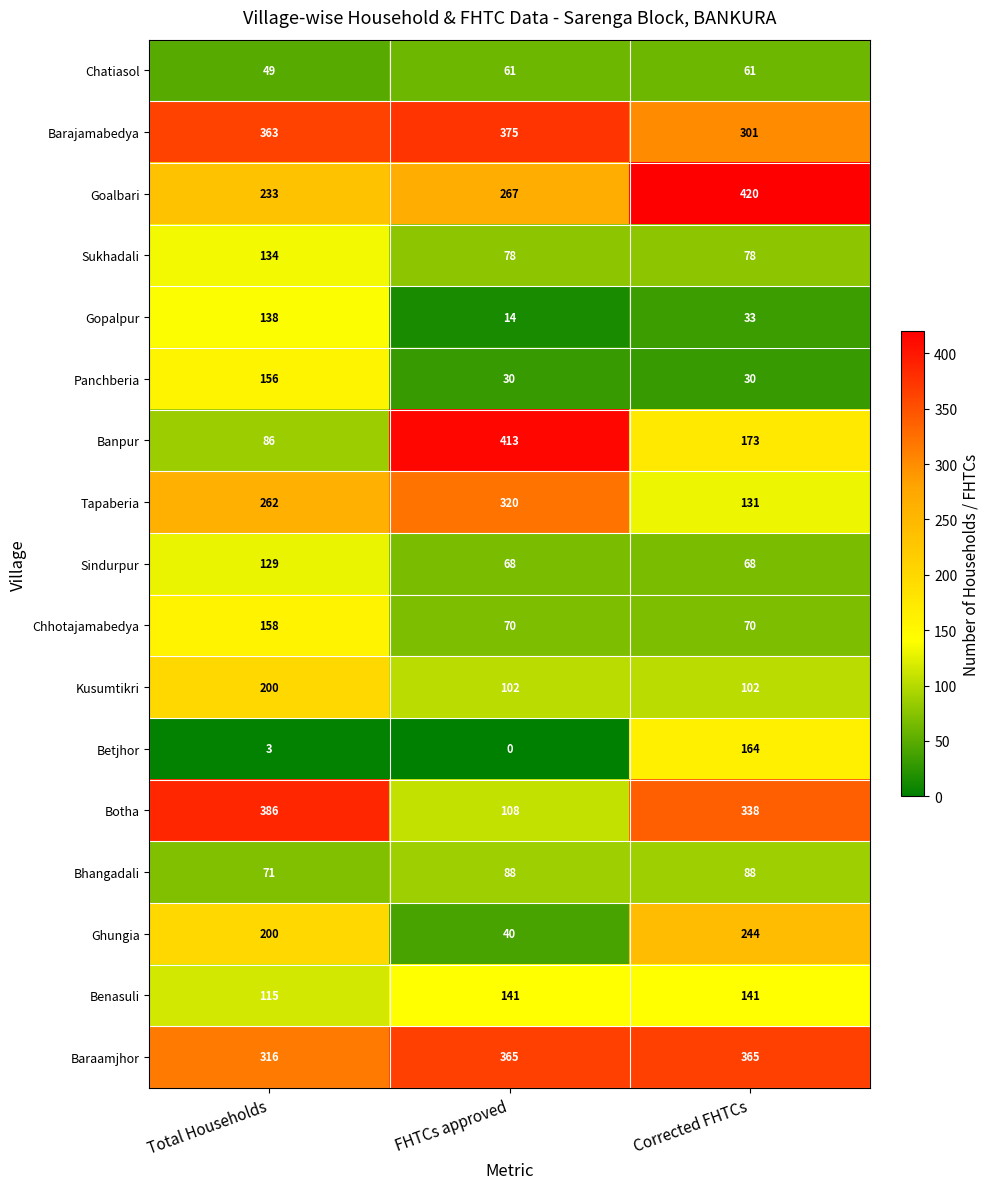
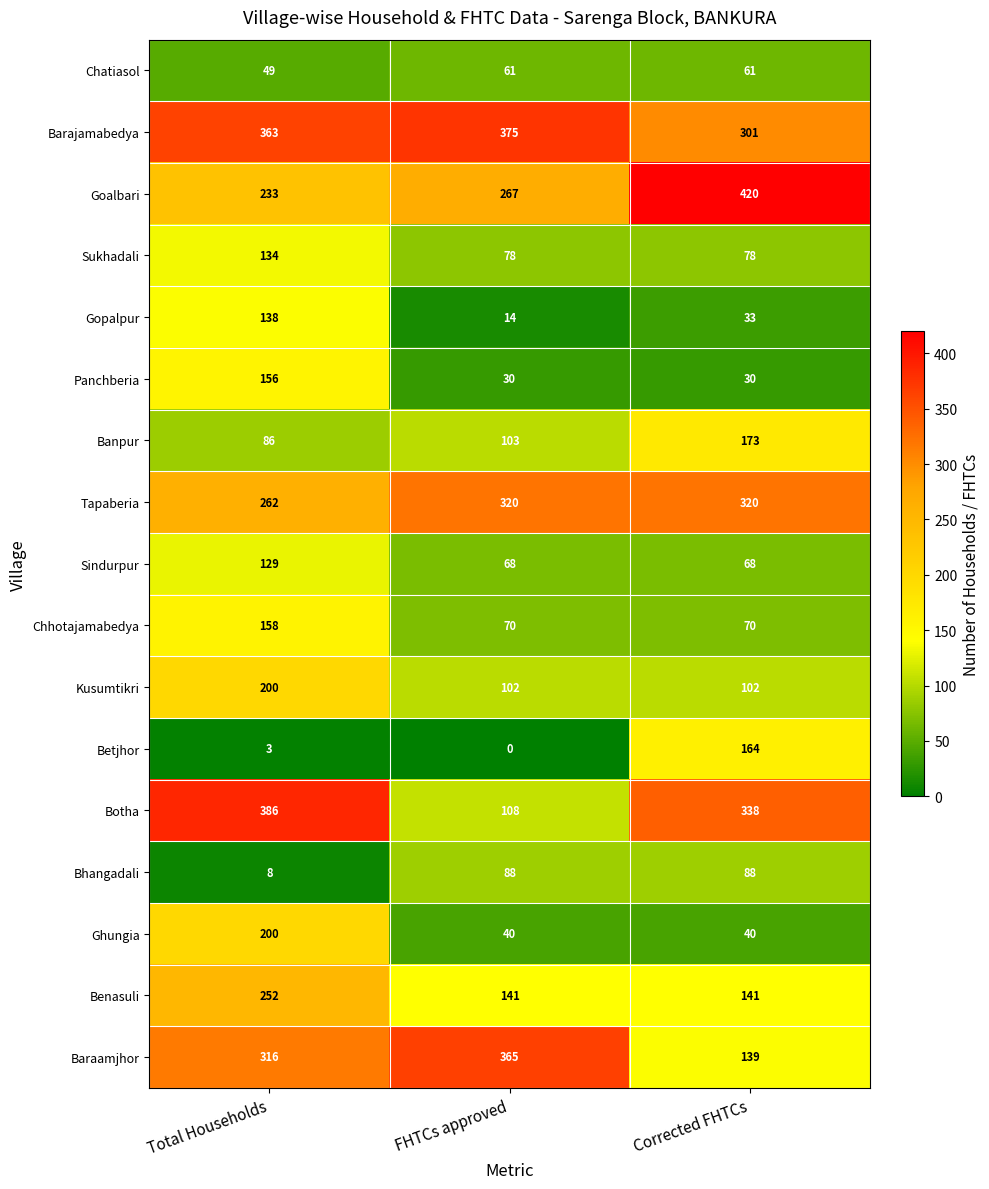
  {
    "Chatiasol": {
      "Total Households": 49,
      "FHTCs approved": 61,
      "Corrected FHTCs": 61
    },
    "Barajamabedya": {
      "Total Households": 363,
      "FHTCs approved": 375,
      "Corrected FHTCs": 301
    },
    "Goalbari": {
      "Total Households": 233,
      "FHTCs approved": 267,
      "Corrected FHTCs": 420
    },
    "Sukhadali": {
      "Total Households": 134,
      "FHTCs approved": 78,
      "Corrected FHTCs": 78
    },
    "Gopalpur": {
      "Total Households": 138,
      "FHTCs approved": 14,
      "Corrected FHTCs": 33
    },
    "Panchberia": {
      "Total Households": 156,
      "FHTCs approved": 30,
      "Corrected FHTCs": 30
    },
    "Banpur": {
      "Total Households": 86,
-     "FHTCs approved": 413,
+     "FHTCs approved": 103,
      "Corrected FHTCs": 173
    },
    "Tapaberia": {
      "Total Households": 262,
      "FHTCs approved": 320,
-     "Corrected FHTCs": 131
+     "Corrected FHTCs": 320
    },
    "Sindurpur": {
      "Total Households": 129,
      "FHTCs approved": 68,
      "Corrected FHTCs": 68
    },
    "Chhotajamabedya": {
      "Total Households": 158,
      "FHTCs approved": 70,
      "Corrected FHTCs": 70
    },
    "Kusumtikri": {
      "Total Households": 200,
      "FHTCs approved": 102,
      "Corrected FHTCs": 102
    },
    "Betjhor": {
      "Total Households": 3,
      "FHTCs approved": 0,
      "Corrected FHTCs": 164
    },
    "Botha": {
      "Total Households": 386,
      "FHTCs approved": 108,
      "Corrected FHTCs": 338
    },
    "Bhangadali": {
-     "Total Households": 71,
+     "Total Households": 8,
      "FHTCs approved": 88,
      "Corrected FHTCs": 88
    },
    "Ghungia": {
      "Total Households": 200,
      "FHTCs approved": 40,
-     "Corrected FHTCs": 244
+     "Corrected FHTCs": 40
    },
    "Benasuli": {
-     "Total Households": 115,
+     "Total Households": 252,
      "FHTCs approved": 141,
      "Corrected FHTCs": 141
    },
    "Baraamjhor": {
      "Total Households": 316,
      "FHTCs approved": 365,
-     "Corrected FHTCs": 365
+     "Corrected FHTCs": 139
    }
  }
